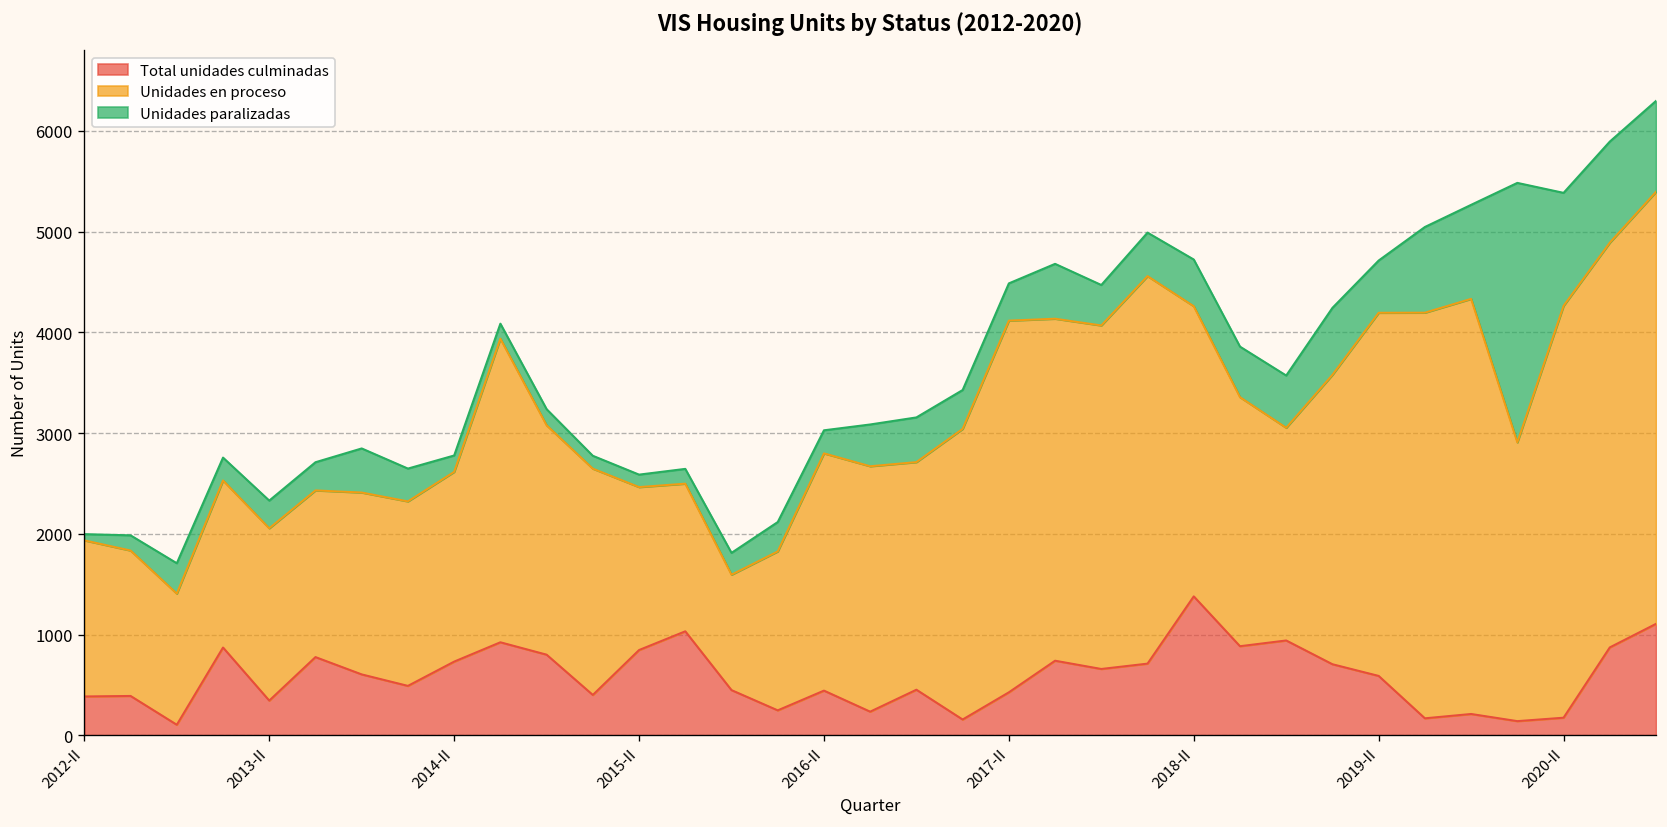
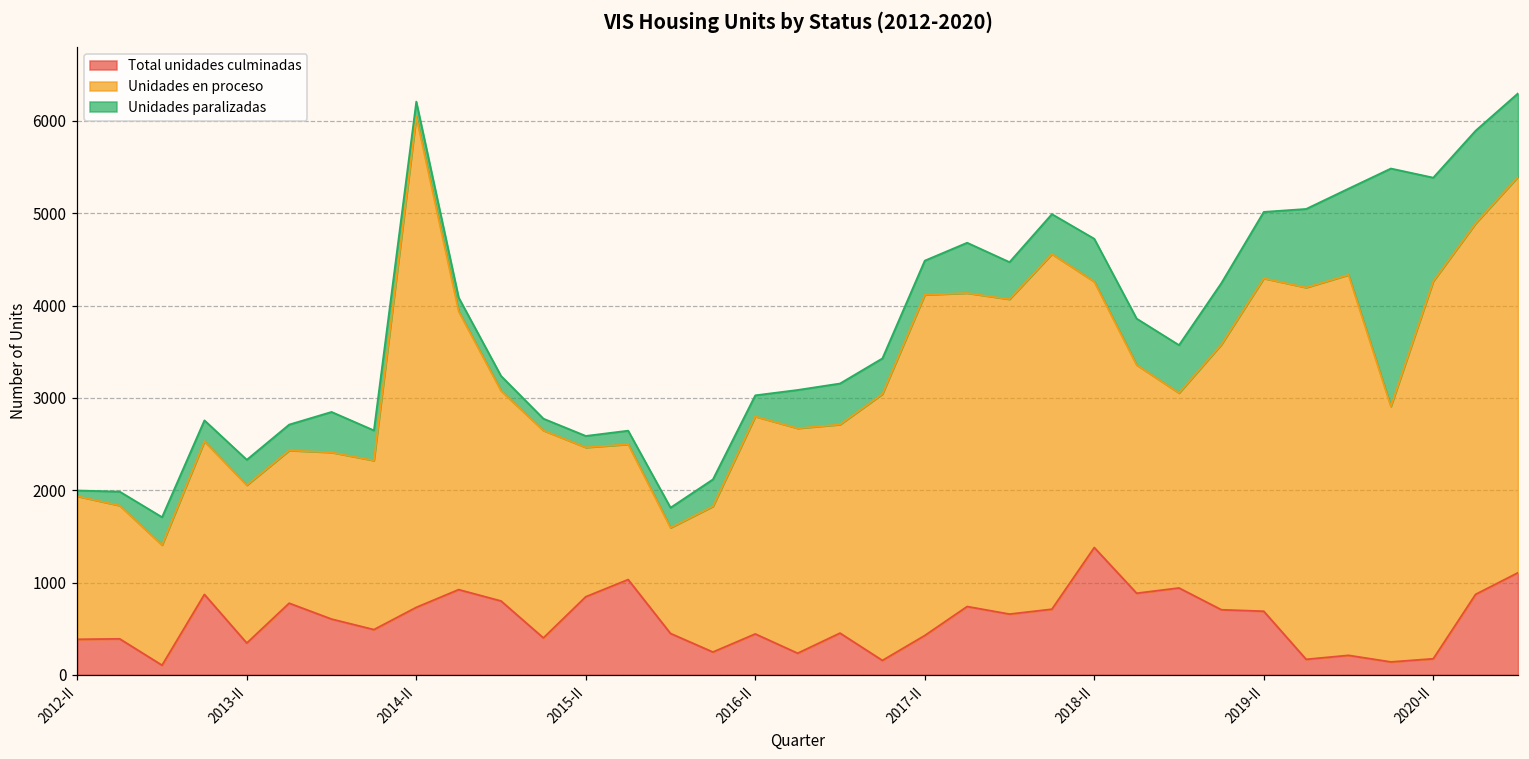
  {
    "Total unidades culminadas": {
      "2012-II": 400,
      "2013-II": 300,
      "2014-II": 700,
      "2015-II": 800,
      "2016-II": 400,
      "2017-II": 400,
      "2018-II": 1400,
-     "2019-II": 600,
+     "2019-II": 700,
      "2020-II": 200
    },
    "Unidades en proceso": {
      "2012-II": 1600,
      "2013-II": 1700,
-     "2014-II": 1900,
+     "2014-II": 5300,
      "2015-II": 1600,
      "2016-II": 2400,
      "2017-II": 3700,
      "2018-II": 2900,
      "2019-II": 3600,
      "2020-II": 4100
    },
    "Unidades paralizadas": {
      "2012-II": 100,
      "2013-II": 300,
      "2014-II": 200,
      "2015-II": 100,
      "2016-II": 200,
      "2017-II": 400,
      "2018-II": 500,
-     "2019-II": 500,
+     "2019-II": 700,
      "2020-II": 1100
    }
  }
